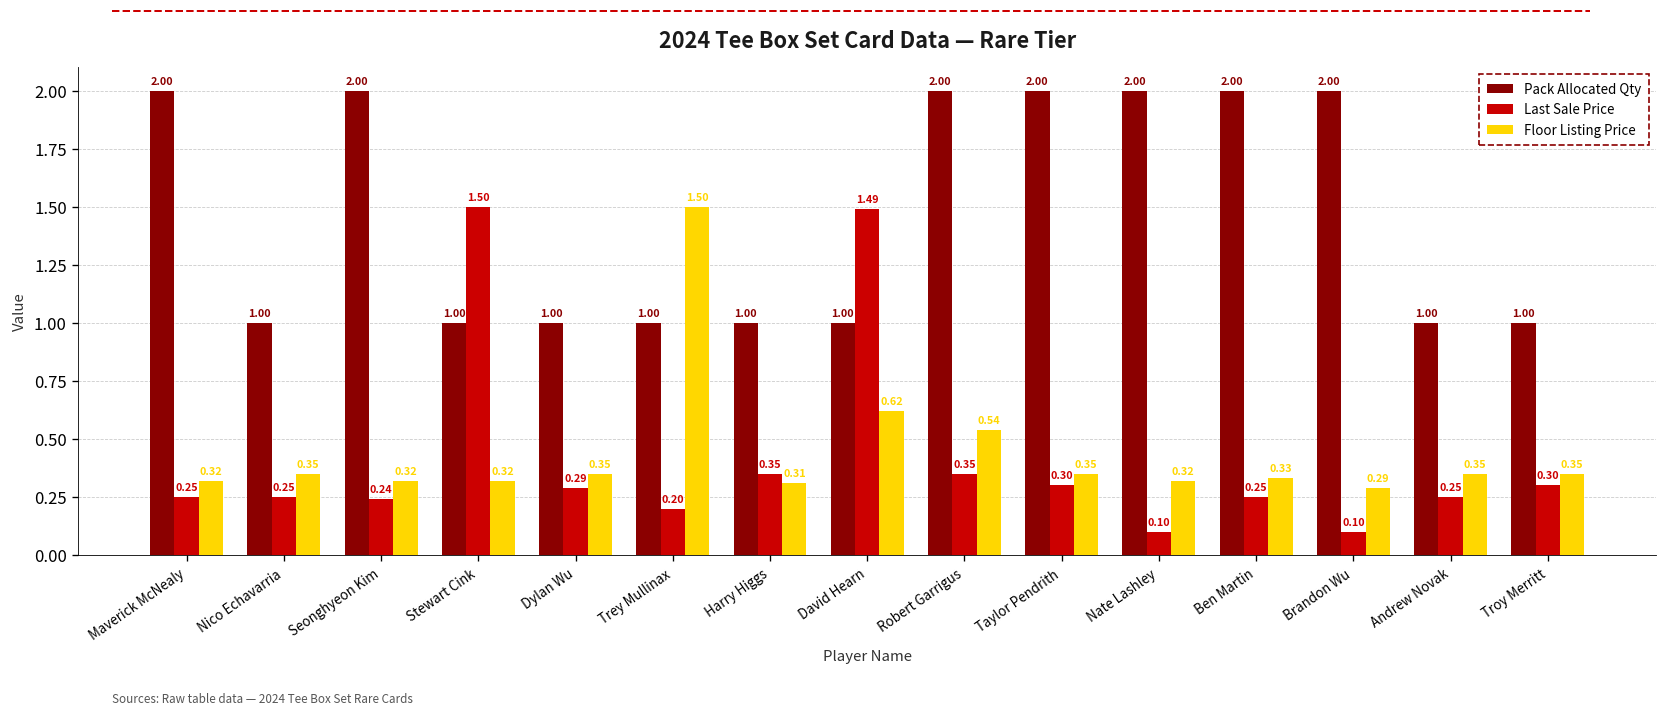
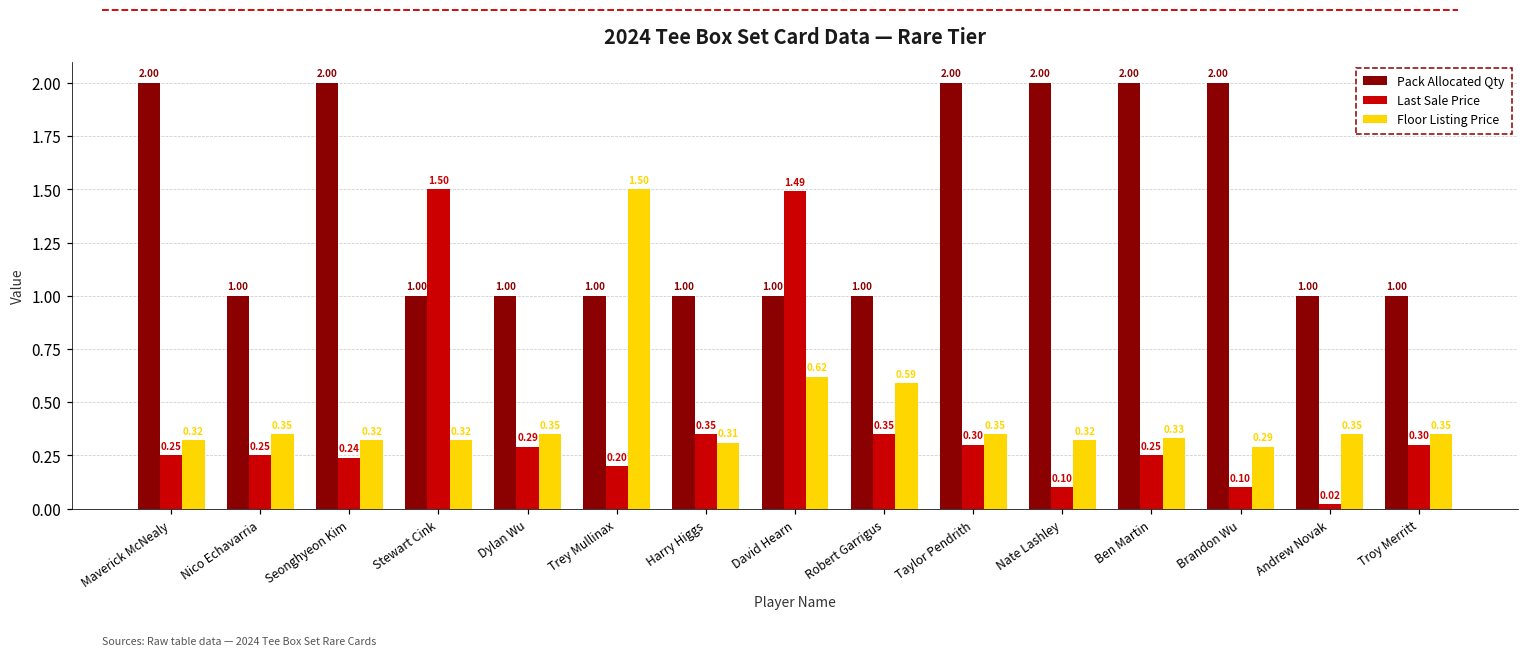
  {
    "Pack Allocated Qty": {
      "Maverick McNealy": 2.00,
      "Nico Echavarria": 1.00,
      "Seonghyeon Kim": 2.00,
      "Stewart Cink": 1.00,
      "Dylan Wu": 1.00,
      "Trey Mullinax": 1.00,
      "Harry Higgs": 1.00,
      "David Hearn": 1.00,
-     "Robert Garrigus": 2.00,
+     "Robert Garrigus": 1.00,
      "Taylor Pendrith": 2.00,
      "Nate Lashley": 2.00,
      "Ben Martin": 2.00,
      "Brandon Wu": 2.00,
      "Andrew Novak": 1.00,
      "Troy Merritt": 1.00
    },
    "Last Sale Price": {
      "Maverick McNealy": 0.25,
      "Nico Echavarria": 0.25,
      "Seonghyeon Kim": 0.24,
      "Stewart Cink": 1.50,
      "Dylan Wu": 0.29,
      "Trey Mullinax": 0.20,
      "Harry Higgs": 0.35,
      "David Hearn": 1.49,
      "Robert Garrigus": 0.35,
      "Taylor Pendrith": 0.30,
      "Nate Lashley": 0.10,
      "Ben Martin": 0.25,
      "Brandon Wu": 0.10,
-     "Andrew Novak": 0.25,
+     "Andrew Novak": 0.02,
      "Troy Merritt": 0.30
    },
    "Floor Listing Price": {
      "Maverick McNealy": 0.32,
      "Nico Echavarria": 0.35,
      "Seonghyeon Kim": 0.32,
      "Stewart Cink": 0.32,
      "Dylan Wu": 0.35,
      "Trey Mullinax": 1.50,
      "Harry Higgs": 0.31,
      "David Hearn": 0.62,
-     "Robert Garrigus": 0.54,
+     "Robert Garrigus": 0.59,
      "Taylor Pendrith": 0.35,
      "Nate Lashley": 0.32,
      "Ben Martin": 0.33,
      "Brandon Wu": 0.29,
      "Andrew Novak": 0.35,
      "Troy Merritt": 0.35
    }
  }
